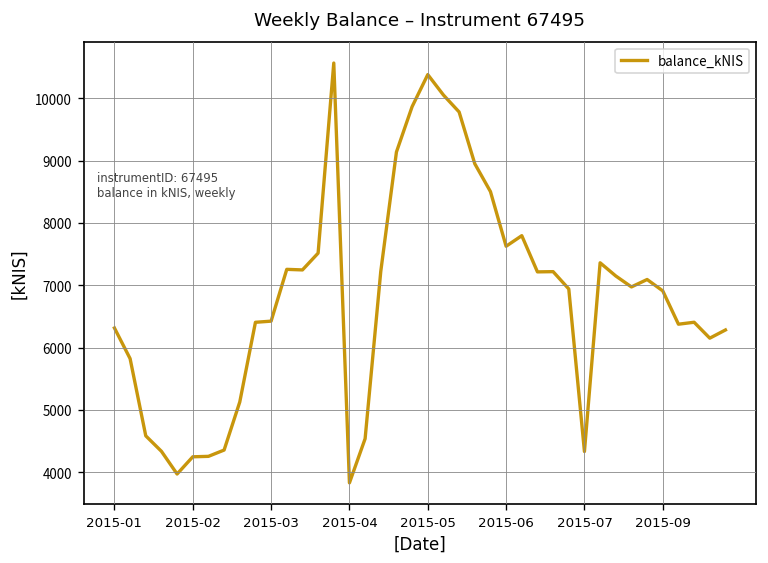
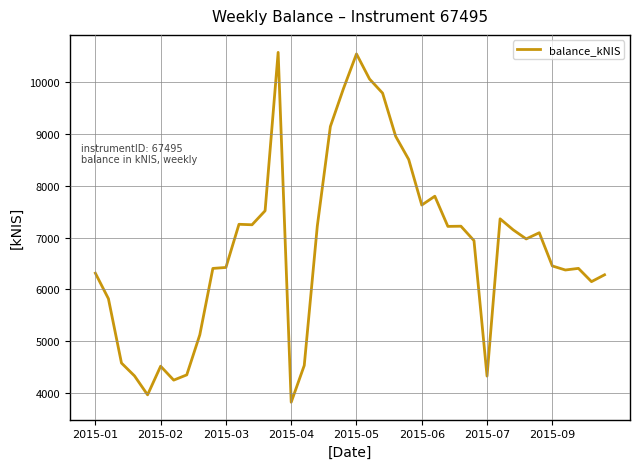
  {
    "2015-01": 6300,
-   "2015-02": 4200,
+   "2015-02": 4500,
    "2015-03": 6400,
    "2015-04": 3800,
-   "2015-05": 10400,
+   "2015-05": 10500,
    "2015-06": 7600,
    "2015-07": 4300,
-   "2015-09": 6900
+   "2015-09": 6500
  }
